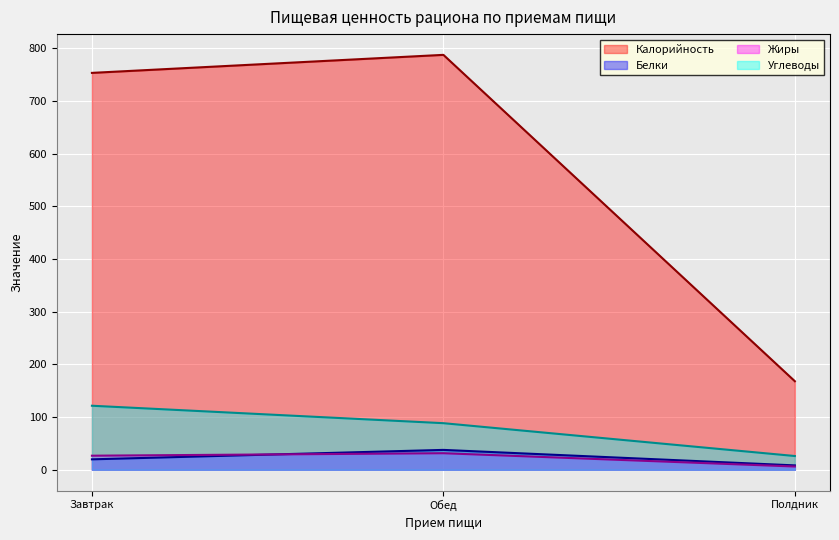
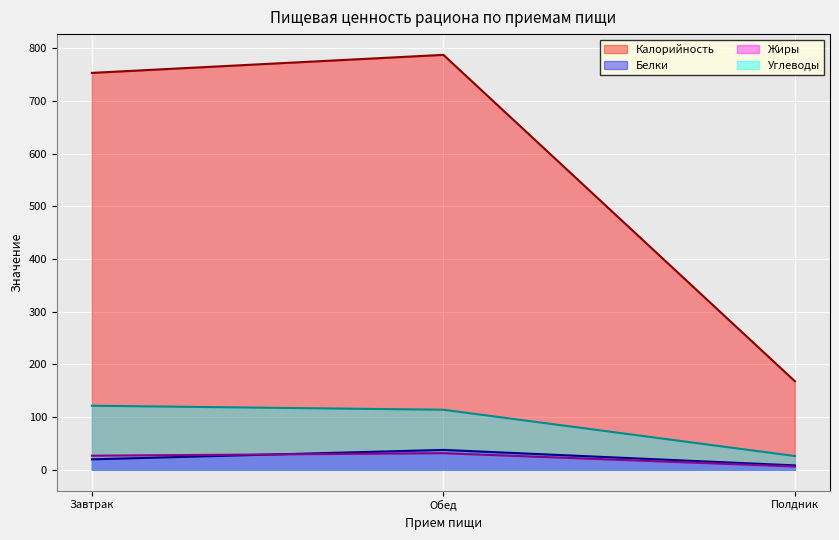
  {
    "Калорийность": {
      "Завтрак": 750,
      "Обед": 790,
      "Полдник": 170
    },
    "Белки": {
      "Завтрак": 20,
      "Обед": 40
    },
    "Жиры": {
      "Завтрак": 30,
      "Обед": 30
    },
    "Углеводы": {
      "Завтрак": 120,
-     "Обед": 90,
+     "Обед": 110,
      "Полдник": 30
    }
  }
